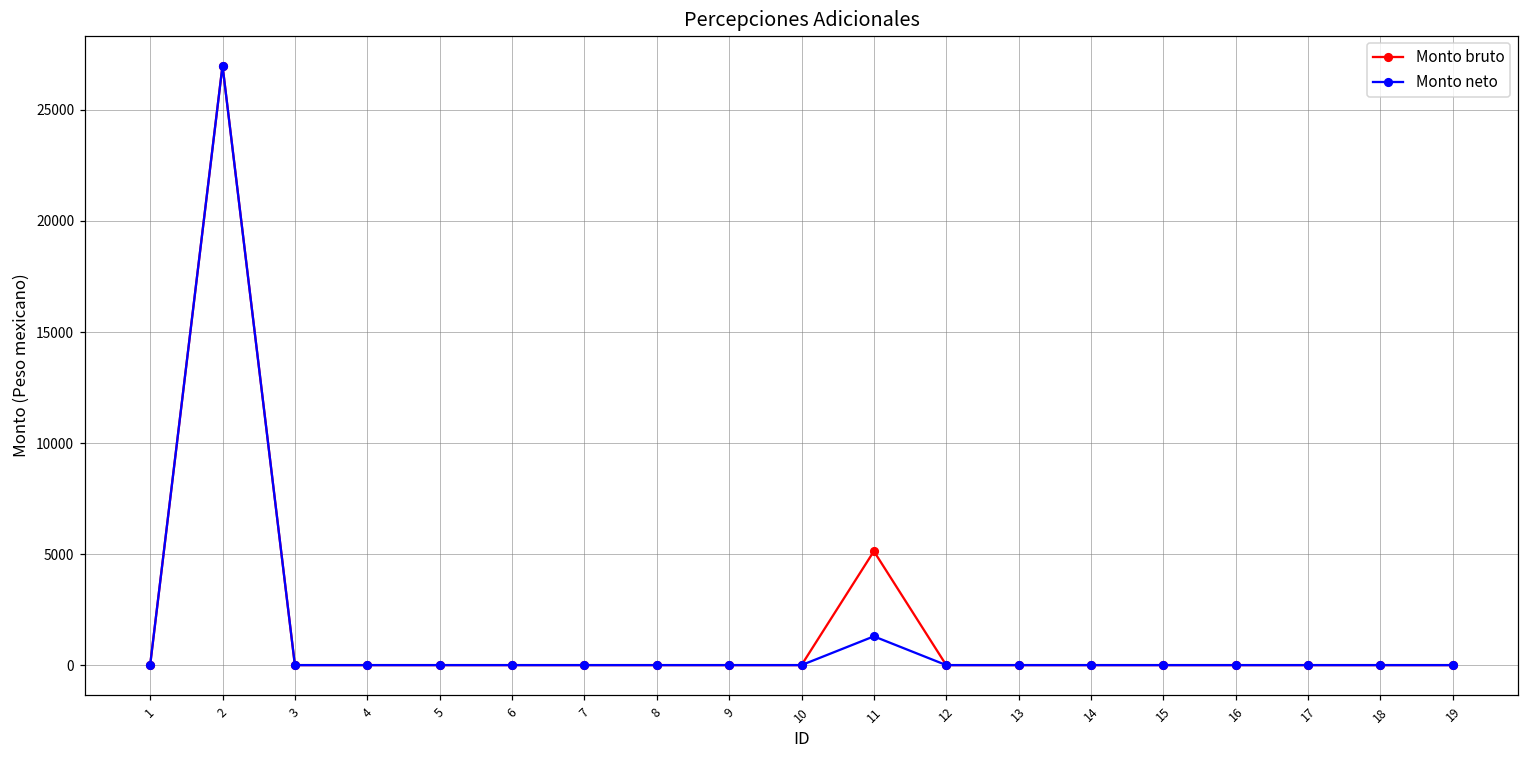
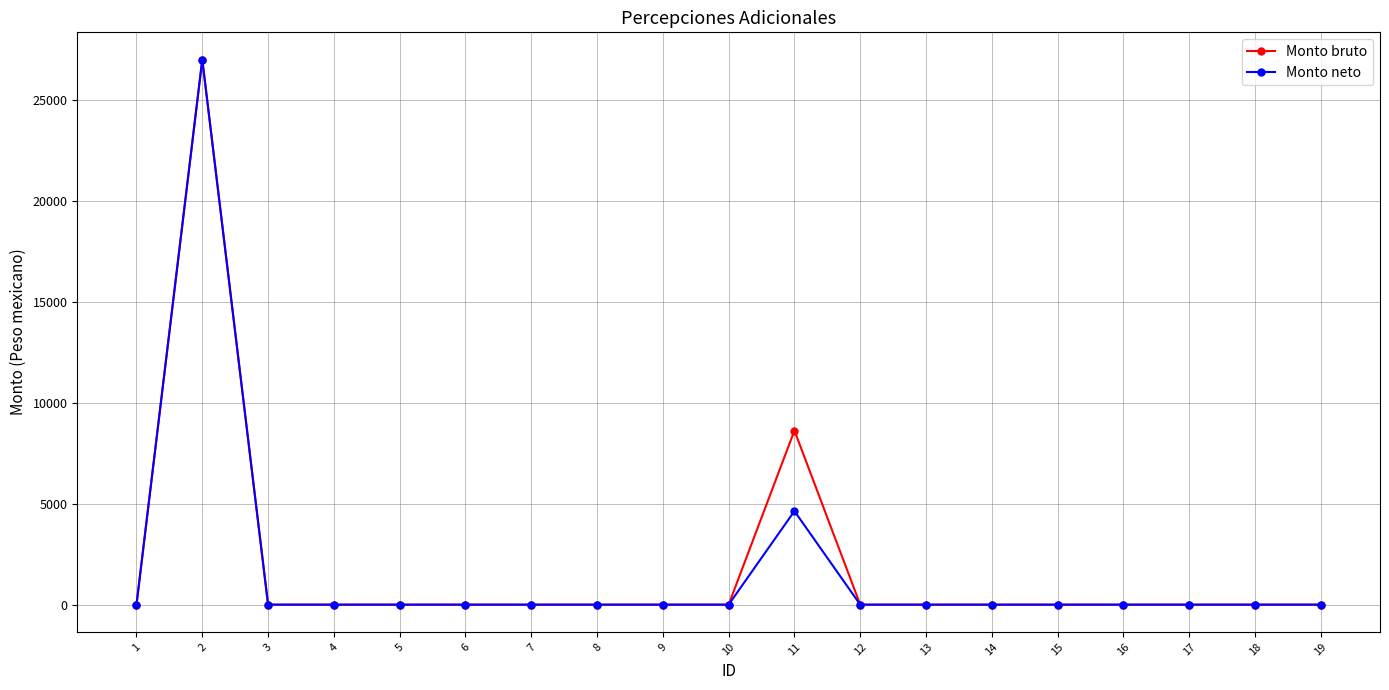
  {
    "Monto bruto": {
-     "11": 5100
+     "11": 8600
    },
    "Monto neto": {
-     "11": 1300
+     "11": 4600
    }
  }
